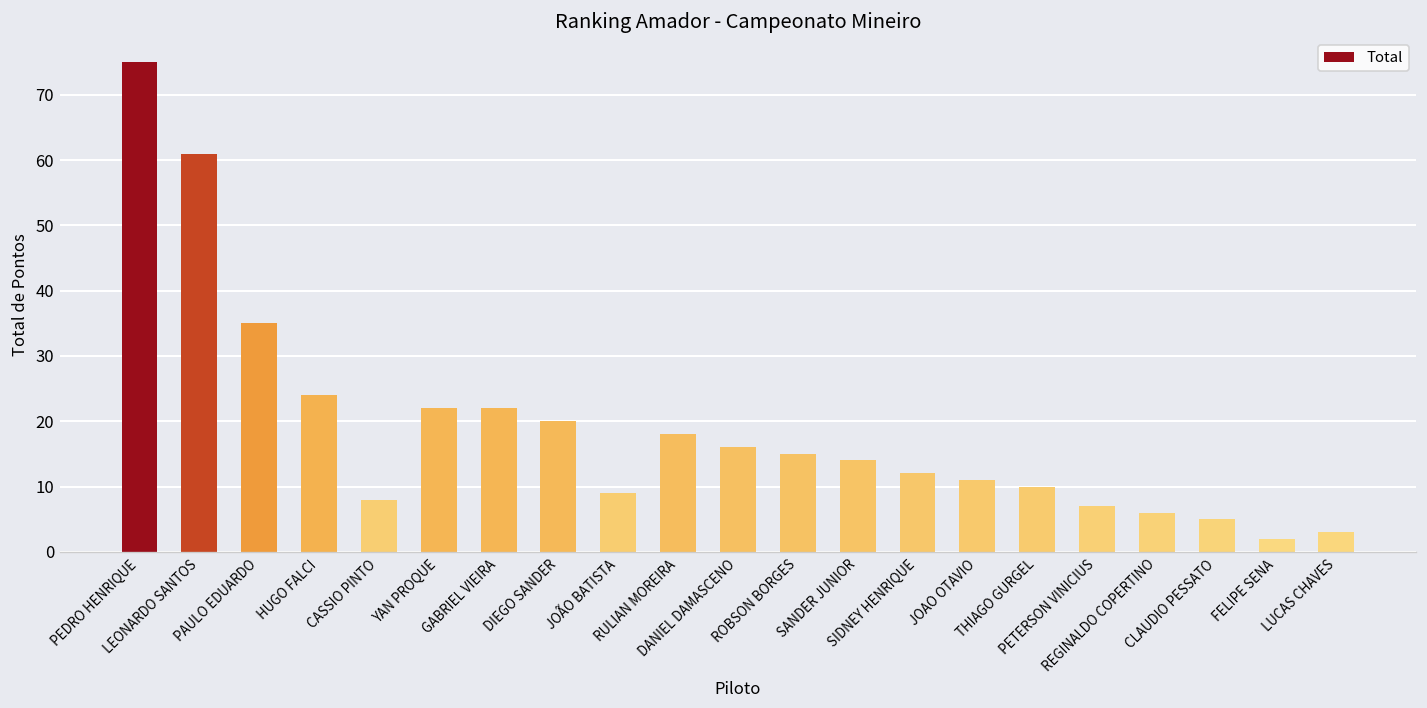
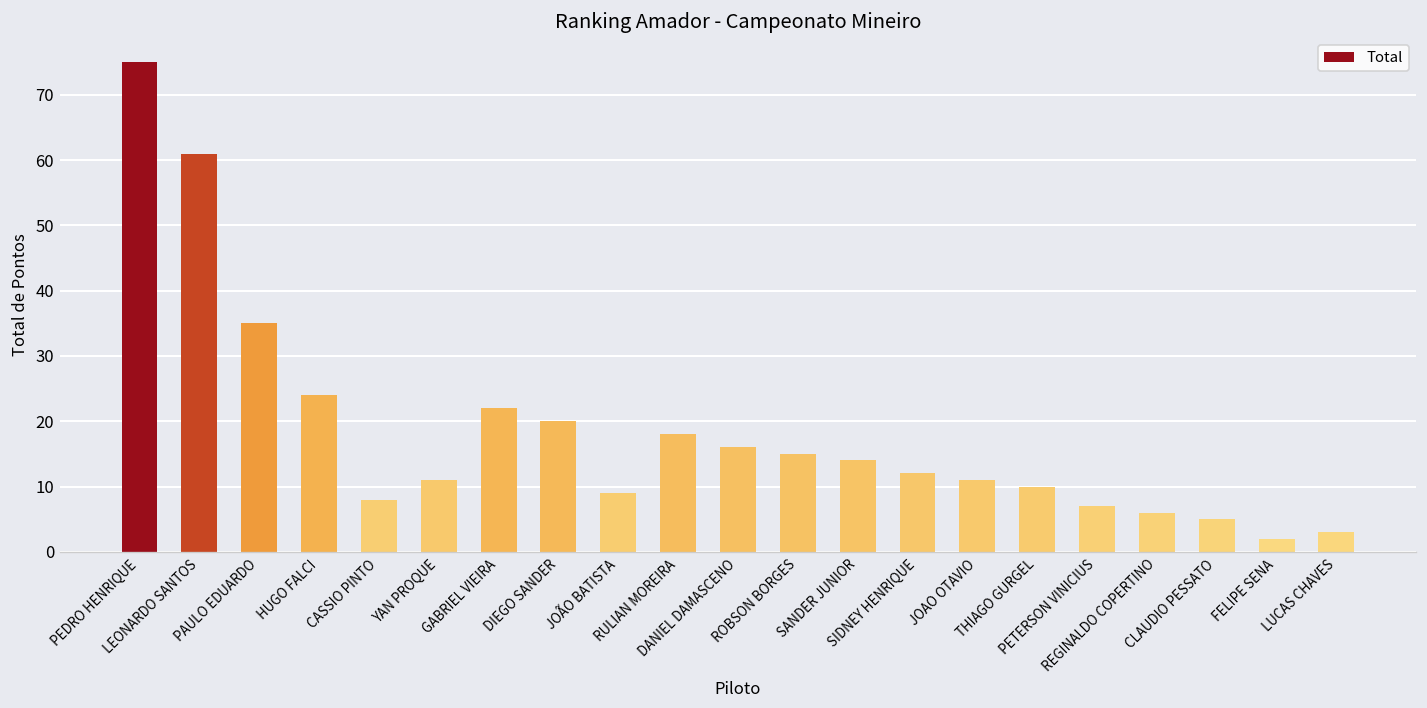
  {
    "PEDRO HENRIQUE": 75,
    "LEONARDO SANTOS": 61,
    "PAULO EDUARDO": 35,
    "HUGO FALCI": 24,
    "CASSIO PINTO": 8,
-   "YAN PROQUE": 22,
+   "YAN PROQUE": 11,
    "GABRIEL VIEIRA": 22,
    "DIEGO SANDER": 20,
    "JOÃO BATISTA": 9,
    "RULIAN MOREIRA": 18,
    "DANIEL DAMASCENO": 16,
    "ROBSON BORGES": 15,
    "SANDER JUNIOR": 14,
    "SIDNEY HENRIQUE": 12,
    "JOAO OTAVIO": 11,
    "THIAGO GURGEL": 10,
    "PETERSON VINICIUS": 7,
    "REGINALDO COPERTINO": 6,
    "CLAUDIO PESSATO": 5,
    "FELIPE SENA": 2,
    "LUCAS CHAVES": 3
  }
